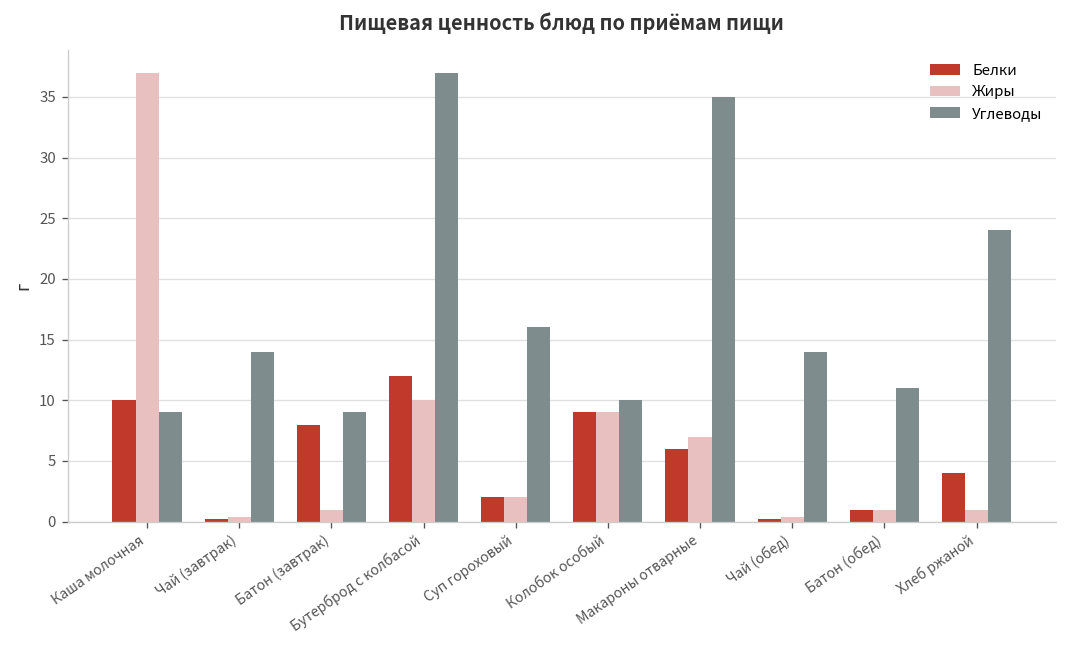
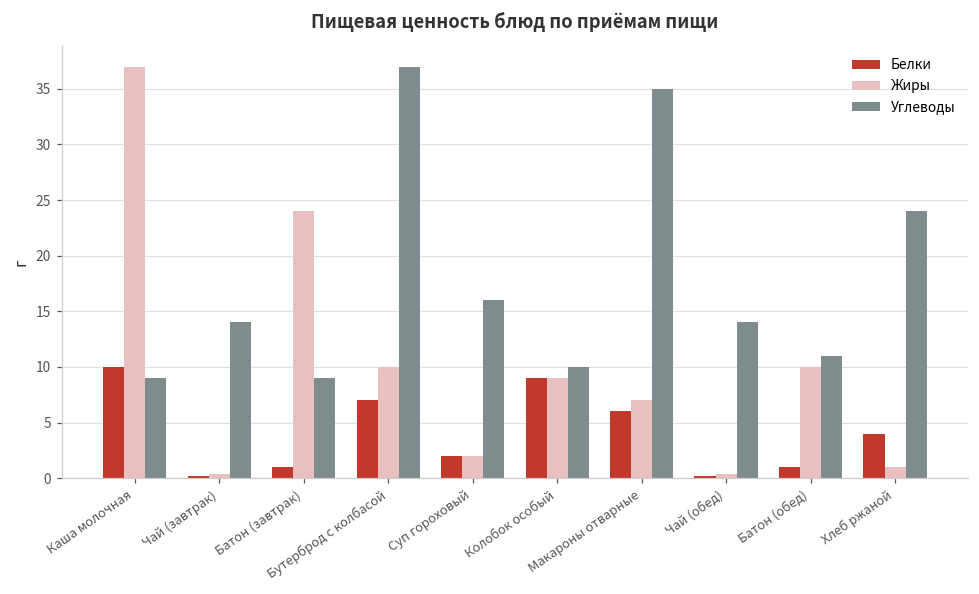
  {
    "Белки": {
      "Каша молочная": 10,
-     "Батон (завтрак)": 8,
-     "Бутерброд с колбасой": 12,
+     "Батон (завтрак)": 1,
+     "Бутерброд с колбасой": 7,
      "Суп гороховый": 2,
      "Колобок особый": 9,
      "Макароны отварные": 6,
      "Батон (обед)": 1,
      "Хлеб ржаной": 4
    },
    "Жиры": {
      "Каша молочная": 37,
      "Чай (завтрак)": 0.4,
-     "Батон (завтрак)": 1,
+     "Батон (завтрак)": 24,
      "Бутерброд с колбасой": 10,
      "Суп гороховый": 2,
      "Колобок особый": 9,
      "Макароны отварные": 7,
      "Чай (обед)": 0.4,
-     "Батон (обед)": 1,
+     "Батон (обед)": 10,
      "Хлеб ржаной": 1
    },
    "Углеводы": {
      "Каша молочная": 9,
      "Чай (завтрак)": 14,
      "Батон (завтрак)": 9,
      "Бутерброд с колбасой": 37,
      "Суп гороховый": 16,
      "Колобок особый": 10,
      "Макароны отварные": 35,
      "Чай (обед)": 14,
      "Батон (обед)": 11,
      "Хлеб ржаной": 24
    }
  }
